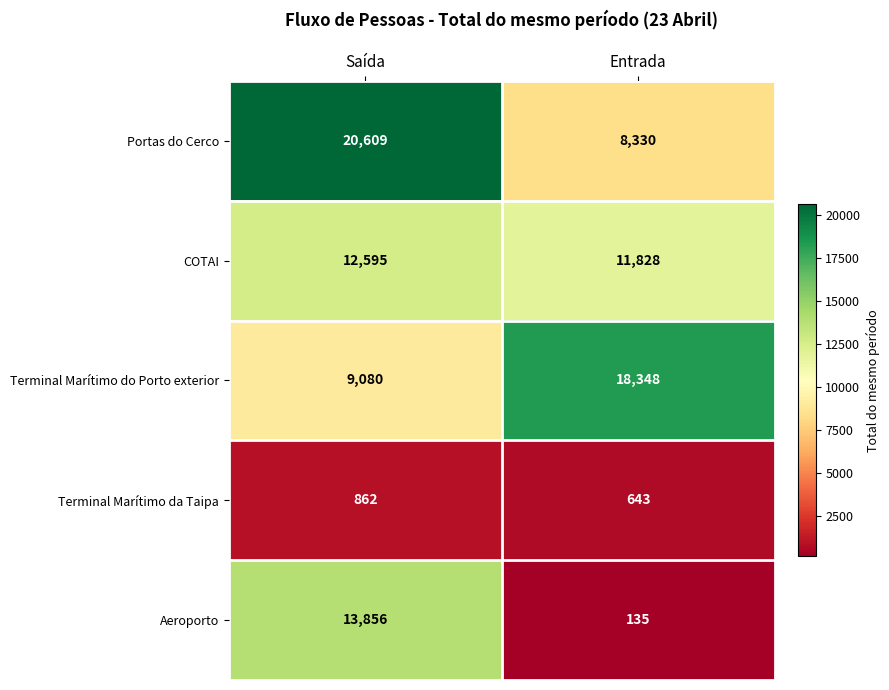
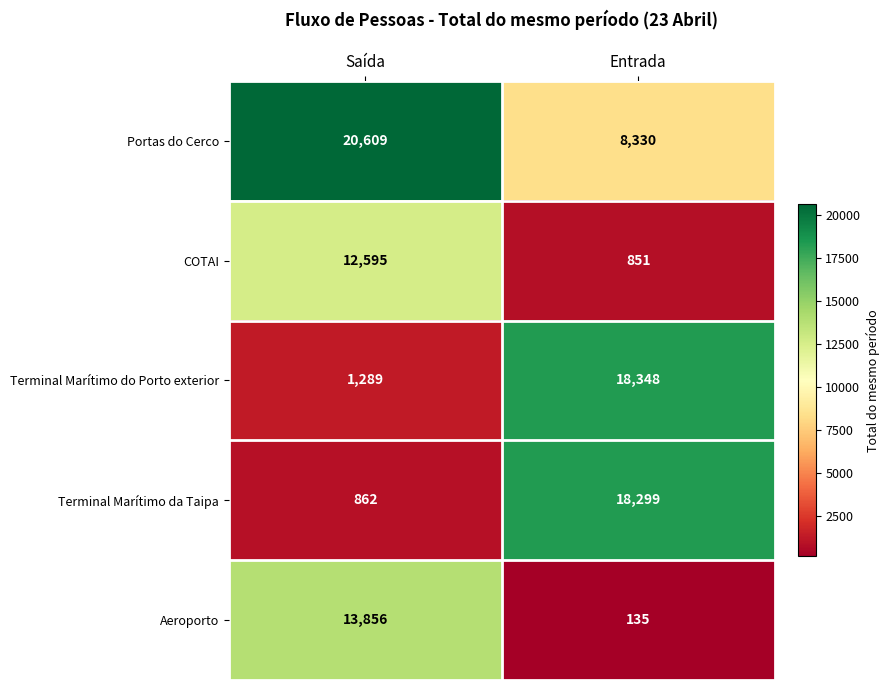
  {
    "Portas do Cerco": {
      "Saída": "20,609",
      "Entrada": "8,330"
    },
    "COTAI": {
      "Saída": "12,595",
-     "Entrada": "11,828"
+     "Entrada": "851"
    },
    "Terminal Marítimo do Porto exterior": {
-     "Saída": "9,080",
+     "Saída": "1,289",
      "Entrada": "18,348"
    },
    "Terminal Marítimo da Taipa": {
      "Saída": "862",
-     "Entrada": "643"
+     "Entrada": "18,299"
    },
    "Aeroporto": {
      "Saída": "13,856",
      "Entrada": "135"
    }
  }
